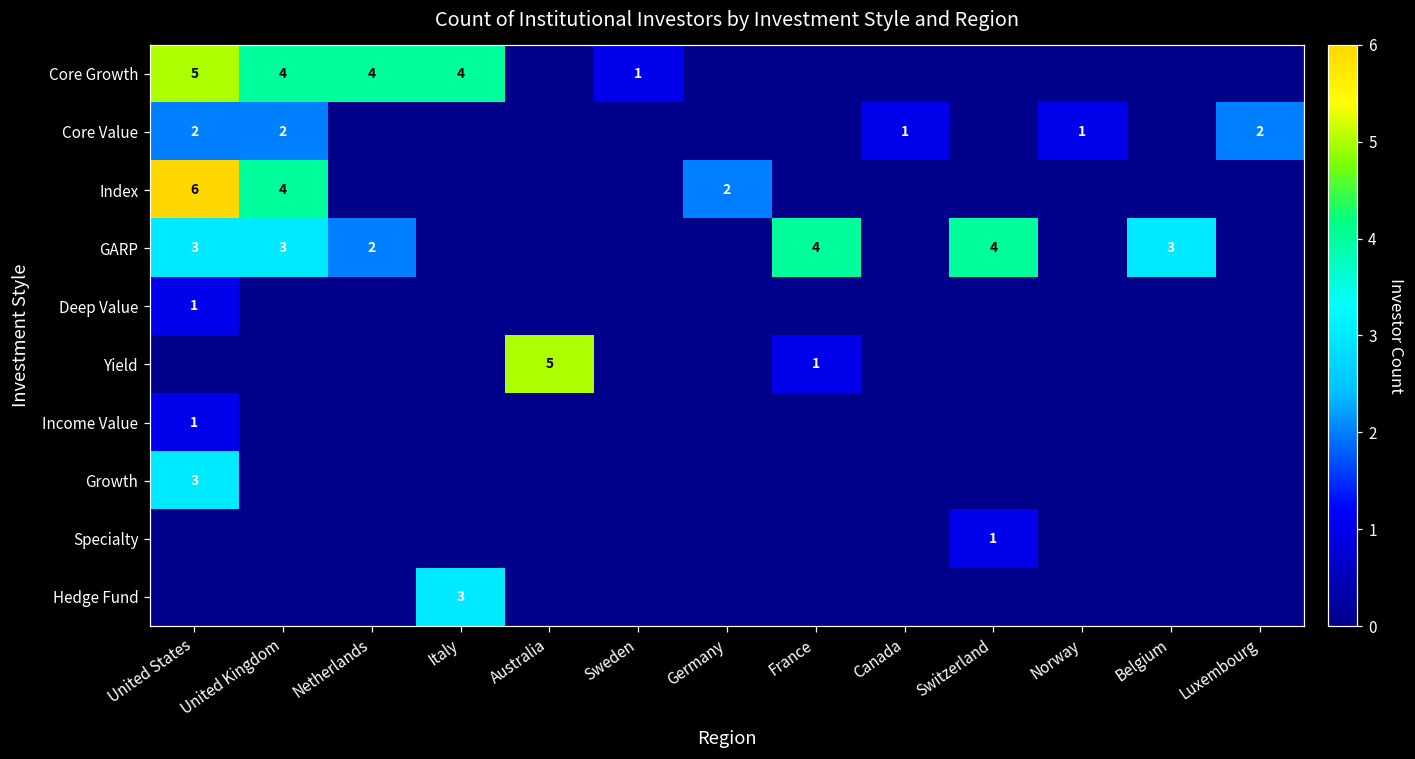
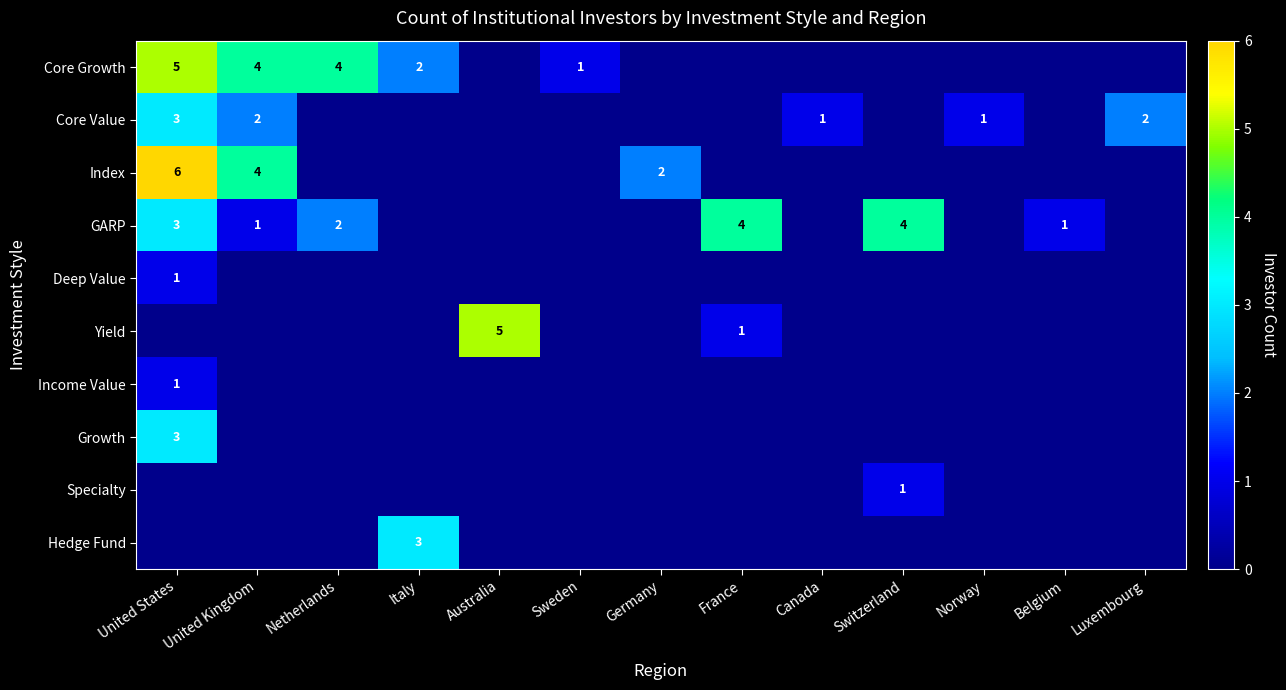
  {
    "Core Growth": {
      "United States": 5,
      "United Kingdom": 4,
      "Netherlands": 4,
-     "Italy": 4,
+     "Italy": 2,
      "Sweden": 1
    },
    "Core Value": {
-     "United States": 2,
+     "United States": 3,
      "United Kingdom": 2,
      "Canada": 1,
      "Norway": 1,
      "Luxembourg": 2
    },
    "Index": {
      "United States": 6,
      "United Kingdom": 4,
      "Germany": 2
    },
    "GARP": {
      "United States": 3,
-     "United Kingdom": 3,
+     "United Kingdom": 1,
      "Netherlands": 2,
      "France": 4,
      "Switzerland": 4,
-     "Belgium": 3
+     "Belgium": 1
    },
    "Deep Value": {
      "United States": 1
    },
    "Yield": {
      "Australia": 5,
      "France": 1
    },
    "Income Value": {
      "United States": 1
    },
    "Growth": {
      "United States": 3
    },
    "Specialty": {
      "Switzerland": 1
    },
    "Hedge Fund": {
      "Italy": 3
    }
  }
